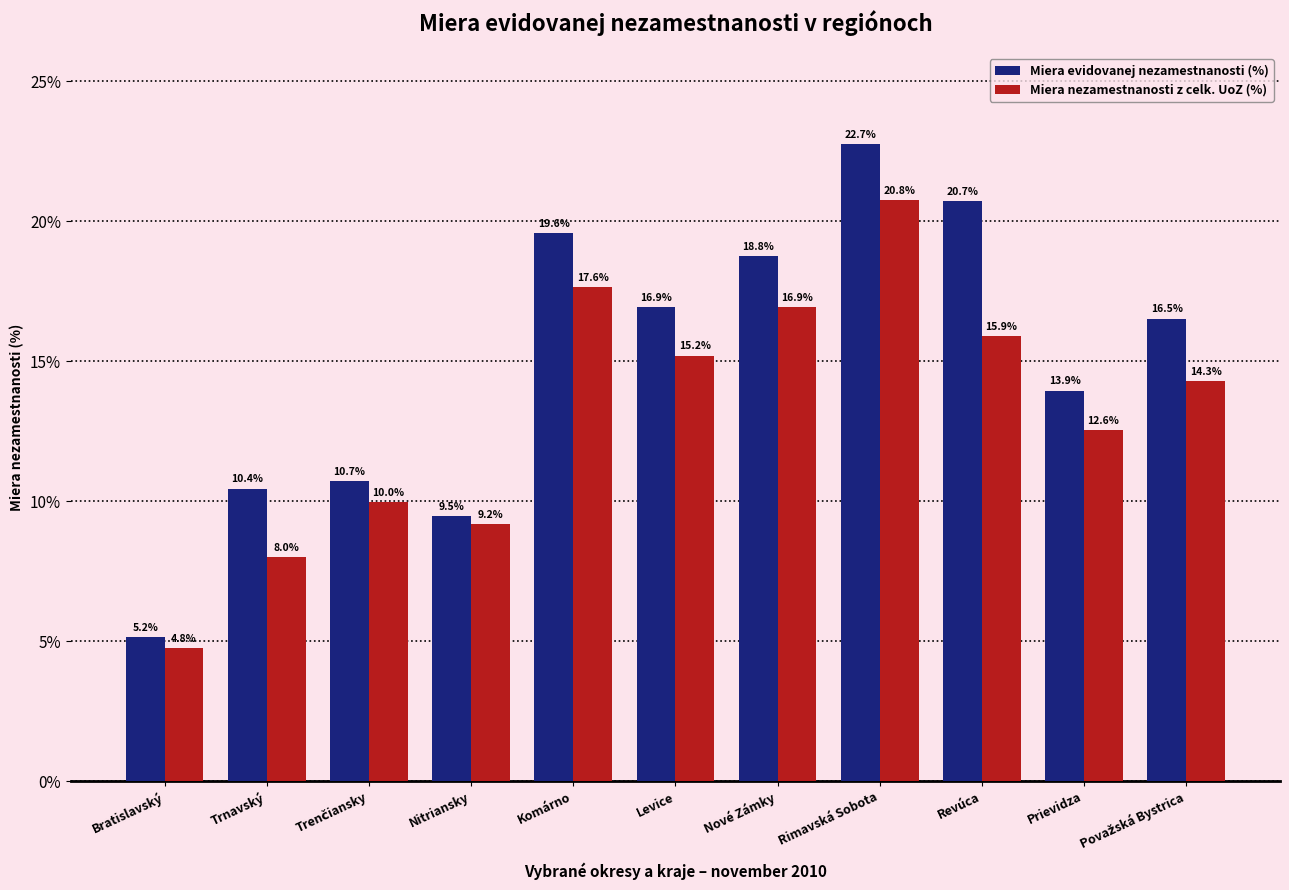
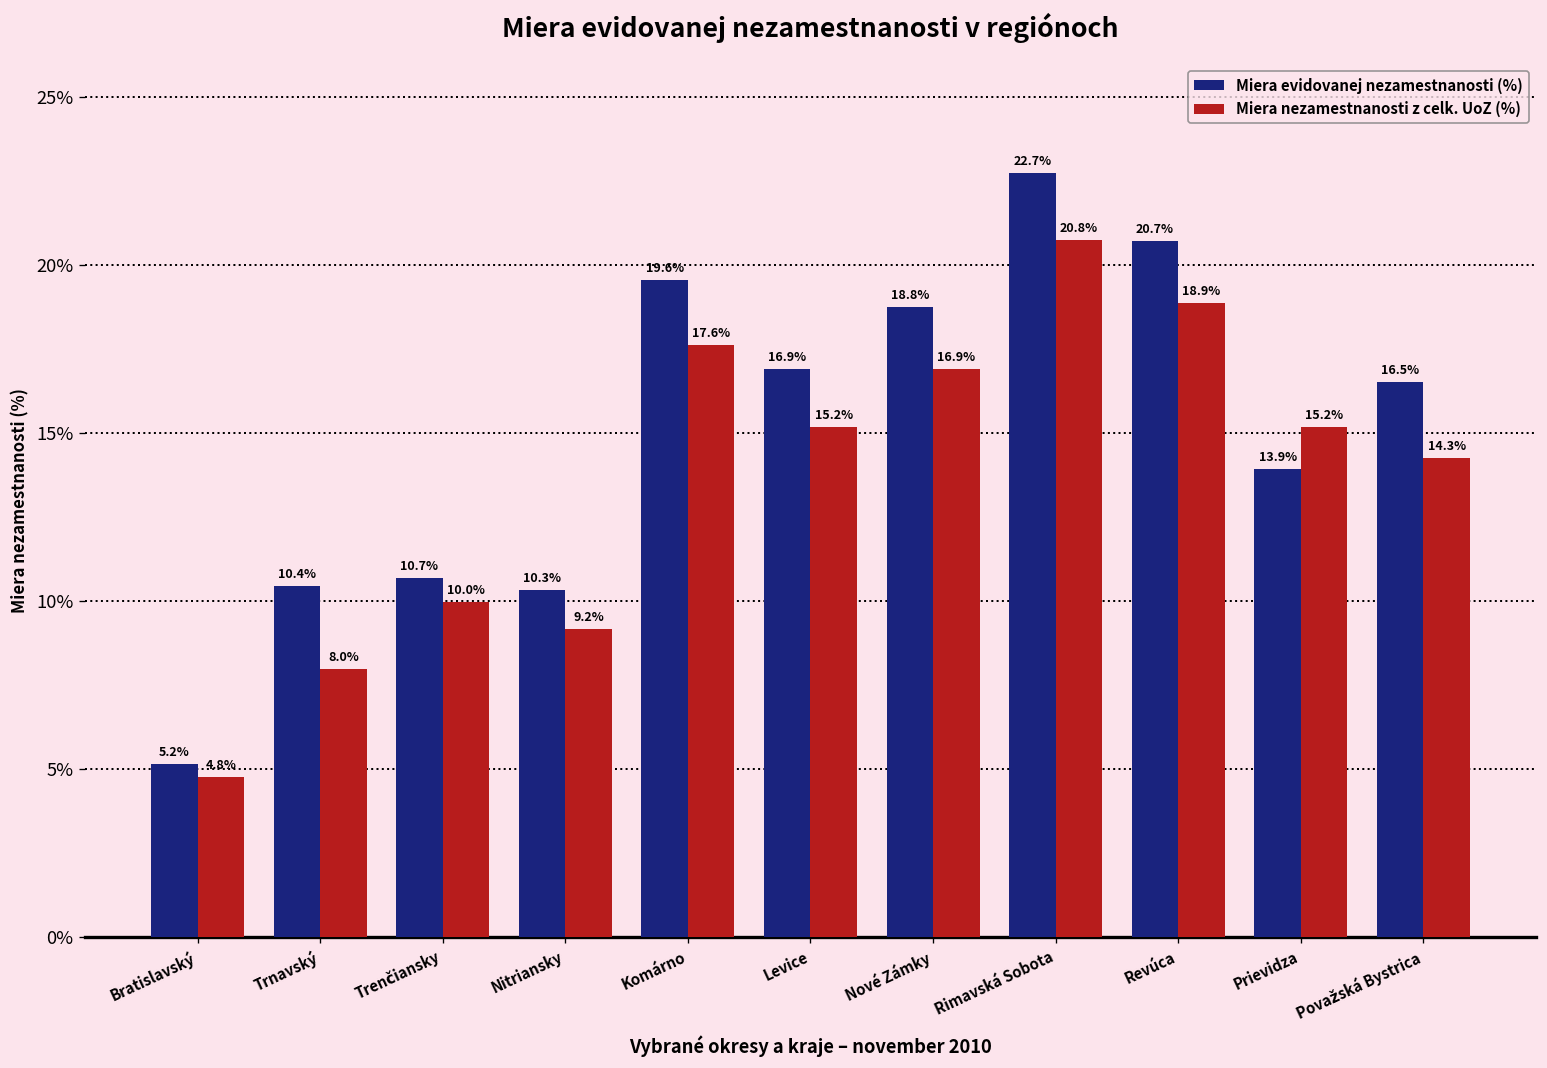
  {
    "Miera evidovanej nezamestnanosti (%)": {
      "Bratislavský": "5.2%",
      "Trnavský": "10.4%",
      "Trenčiansky": "10.7%",
-     "Nitriansky": "9.5%",
+     "Nitriansky": "10.3%",
      "Komárno": "19.6%",
      "Levice": "16.9%",
      "Nové Zámky": "18.8%",
      "Rimavská Sobota": "22.7%",
      "Revúca": "20.7%",
      "Prievidza": "13.9%",
      "Považská Bystrica": "16.5%"
    },
    "Miera nezamestnanosti z celk. UoZ (%)": {
      "Bratislavský": "4.8%",
      "Trnavský": "8.0%",
      "Trenčiansky": "10.0%",
      "Nitriansky": "9.2%",
      "Komárno": "17.6%",
      "Levice": "15.2%",
      "Nové Zámky": "16.9%",
      "Rimavská Sobota": "20.8%",
-     "Revúca": "15.9%",
-     "Prievidza": "12.6%",
+     "Revúca": "18.9%",
+     "Prievidza": "15.2%",
      "Považská Bystrica": "14.3%"
    }
  }
